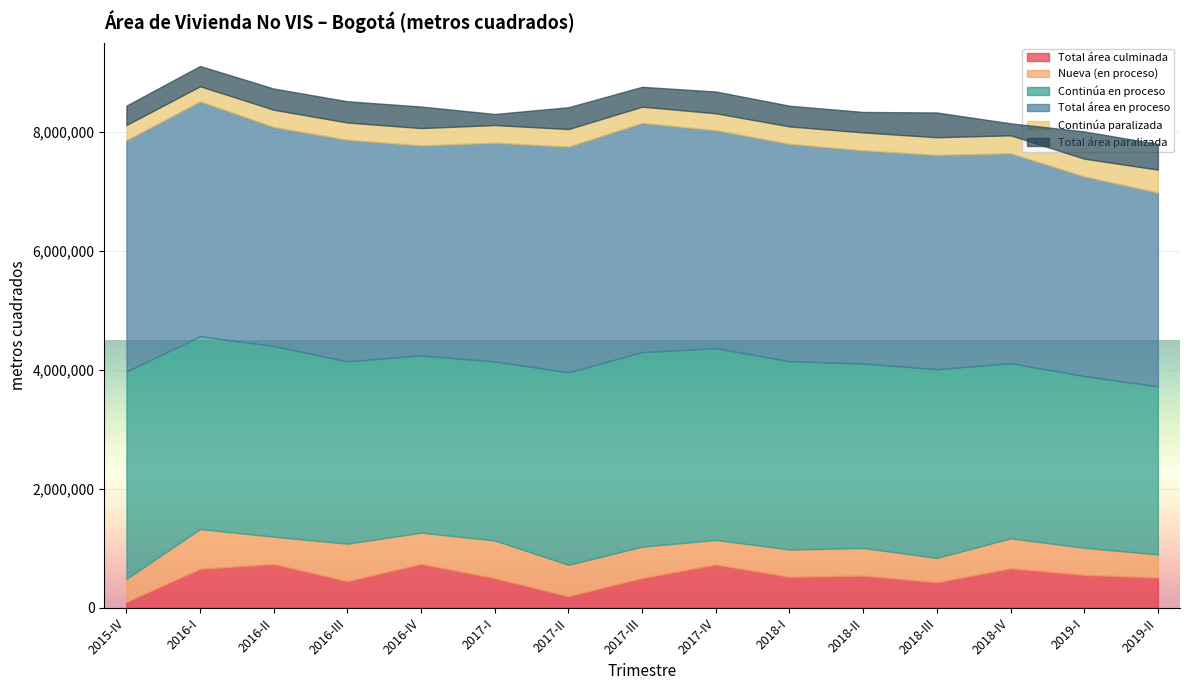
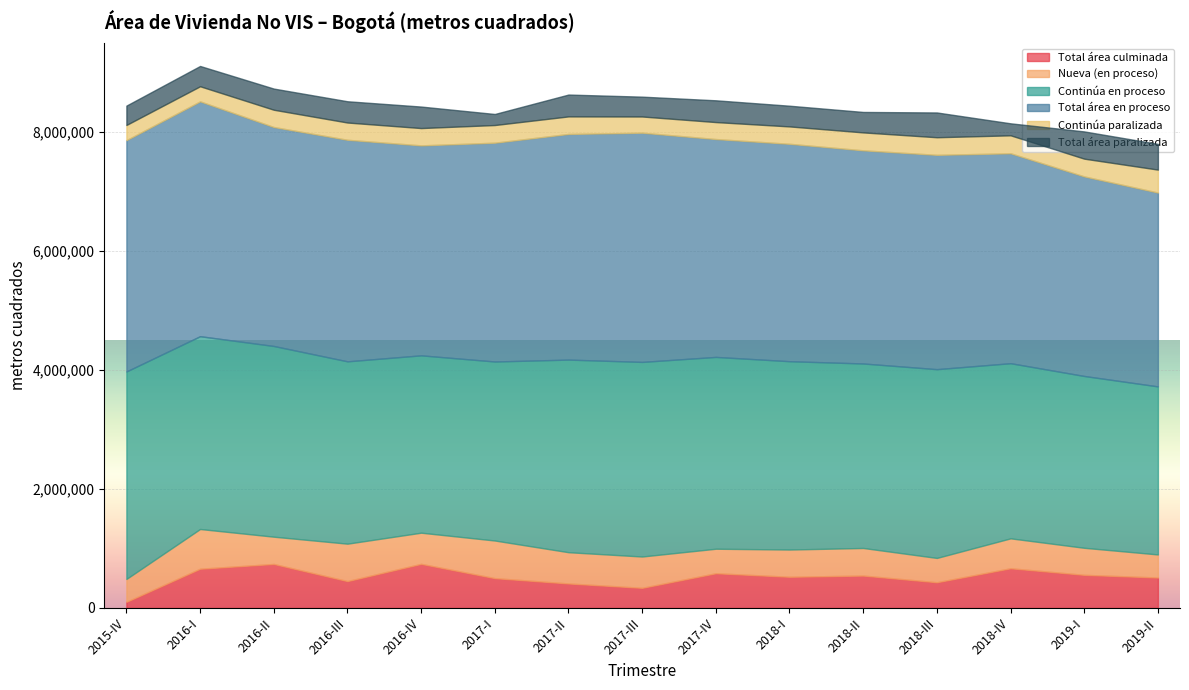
  {
    "Total área culminada": {
      "2015-IV": "100,000",
      "2016-I": "700,000",
      "2016-II": "700,000",
      "2016-III": "500,000",
      "2016-IV": "700,000",
      "2017-I": "500,000",
-     "2017-II": "200,000",
-     "2017-III": "500,000",
-     "2017-IV": "700,000",
+     "2017-II": "400,000",
+     "2017-III": "300,000",
+     "2017-IV": "600,000",
      "2018-I": "500,000",
      "2018-II": "500,000",
      "2018-III": "400,000",
      "2018-IV": "700,000",
      "2019-I": "600,000",
      "2019-II": "500,000"
    },
    "Total área paralizada": {
      "2015-IV": "300,000",
      "2016-I": "300,000",
      "2016-II": "400,000",
      "2016-III": "400,000",
      "2016-IV": "400,000",
      "2017-I": "200,000",
      "2017-II": "400,000",
      "2017-III": "300,000",
      "2017-IV": "400,000",
      "2018-I": "300,000",
      "2018-II": "300,000",
      "2018-III": "400,000",
      "2018-IV": "200,000"
    }
  }
